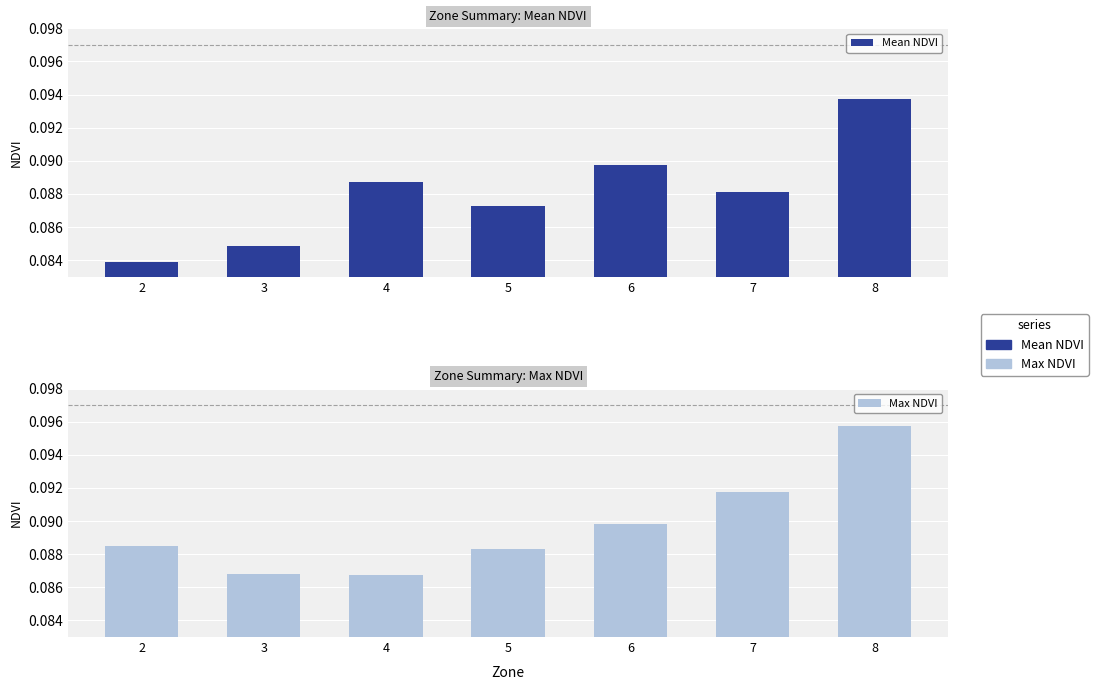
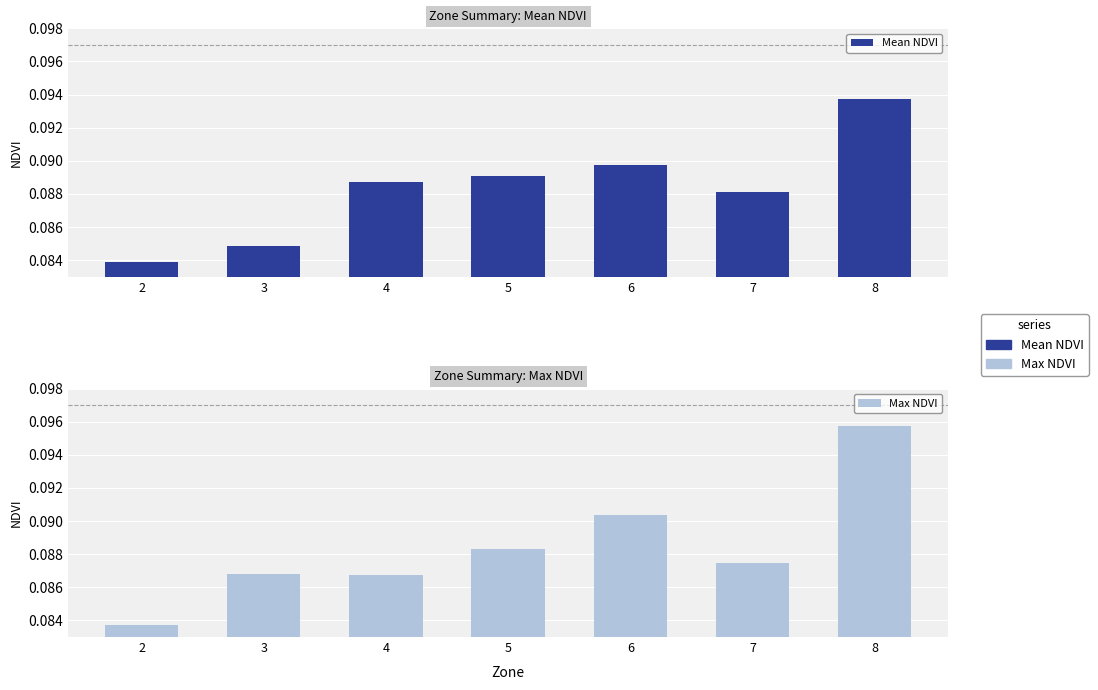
  {
    "Zone Summary: Mean NDVI": {
      "2": 0.0839,
      "3": 0.0849,
      "4": 0.0887,
-     "5": 0.0873,
+     "5": 0.0891,
      "6": 0.0898,
      "7": 0.0881,
      "8": 0.0937
    },
    "Zone Summary: Max NDVI": {
-     "2": 0.0885,
+     "2": 0.0837,
      "3": 0.0868,
      "4": 0.0867,
      "5": 0.0883,
-     "6": 0.0898,
-     "7": 0.0918,
+     "6": 0.0904,
+     "7": 0.0875,
      "8": 0.0957
    }
  }
